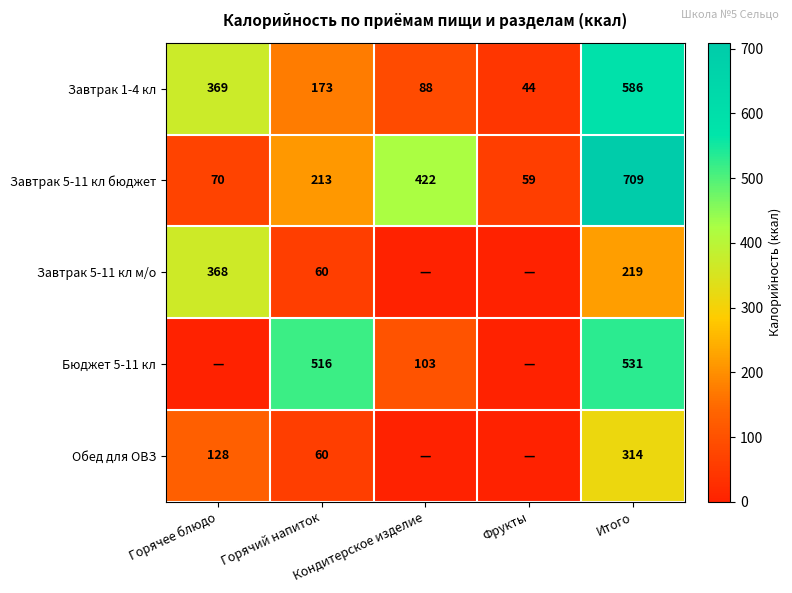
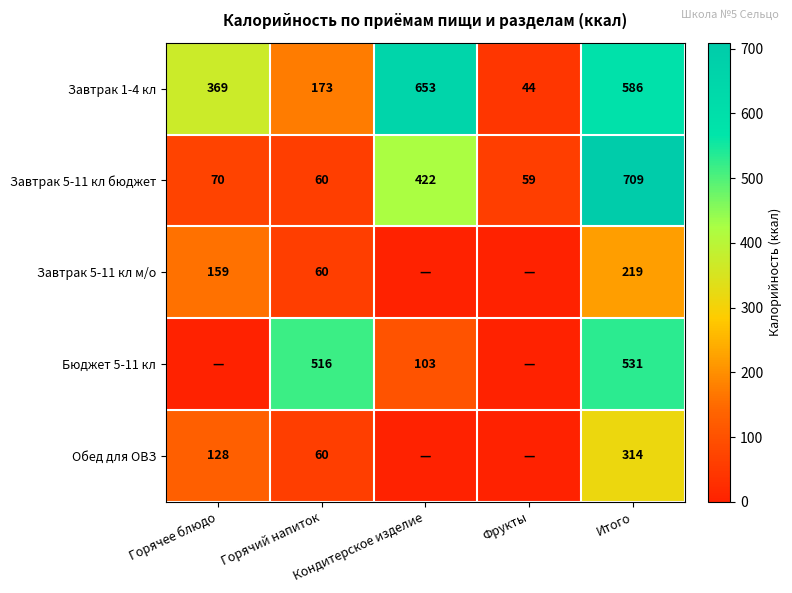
  {
    "Завтрак 1-4 кл": {
      "Горячее блюдо": 369,
      "Горячий напиток": 173,
-     "Кондитерское изделие": 88,
+     "Кондитерское изделие": 653,
      "Фрукты": 44,
      "Итого": 586
    },
    "Завтрак 5-11 кл бюджет": {
      "Горячее блюдо": 70,
-     "Горячий напиток": 213,
+     "Горячий напиток": 60,
      "Кондитерское изделие": 422,
      "Фрукты": 59,
      "Итого": 709
    },
    "Завтрак 5-11 кл м/о": {
-     "Горячее блюдо": 368,
+     "Горячее блюдо": 159,
      "Горячий напиток": 60,
      "Итого": 219
    },
    "Бюджет 5-11 кл": {
      "Горячий напиток": 516,
      "Кондитерское изделие": 103,
      "Итого": 531
    },
    "Обед для ОВЗ": {
      "Горячее блюдо": 128,
      "Горячий напиток": 60,
      "Итого": 314
    }
  }
